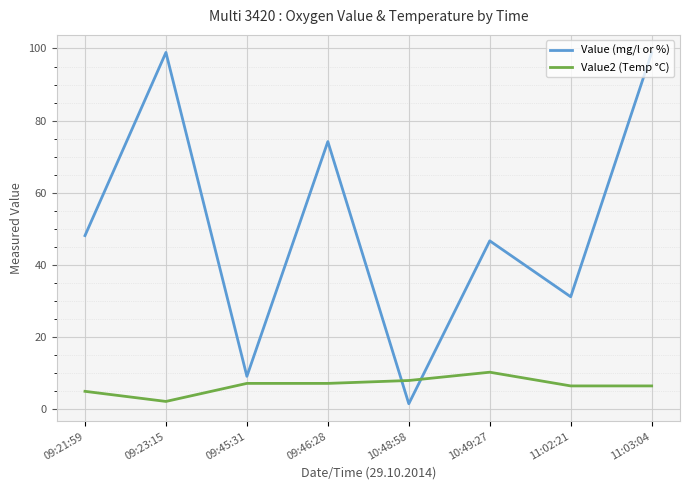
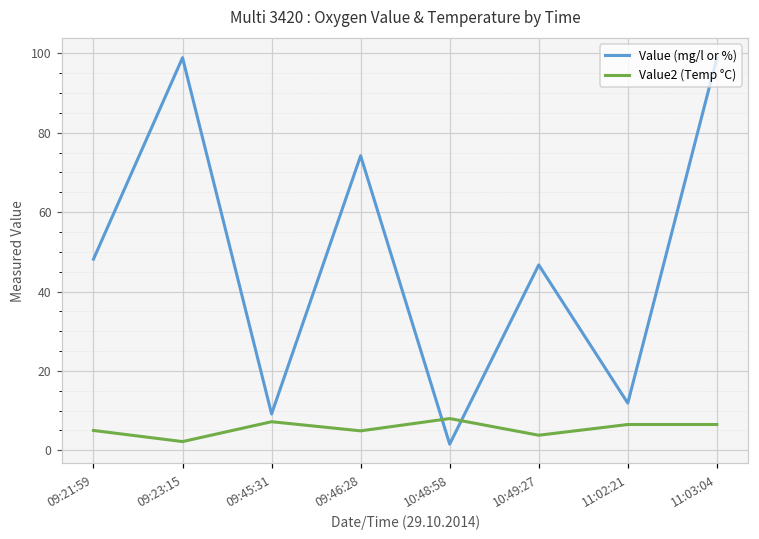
  {
    "Value (mg/l or %)": {
      "09:21:59": 48,
      "09:23:15": 99,
      "09:45:31": 9,
      "09:46:28": 74,
      "10:48:58": 2,
      "10:49:27": 47,
-     "11:02:21": 31
+     "11:02:21": 12
    },
    "Value2 (Temp °C)": {
      "09:21:59": 5,
      "09:23:15": 2,
      "09:45:31": 7,
-     "09:46:28": 7,
+     "09:46:28": 5,
      "10:48:58": 8,
-     "10:49:27": 10,
+     "10:49:27": 4,
      "11:02:21": 7,
      "11:03:04": 7
    }
  }
